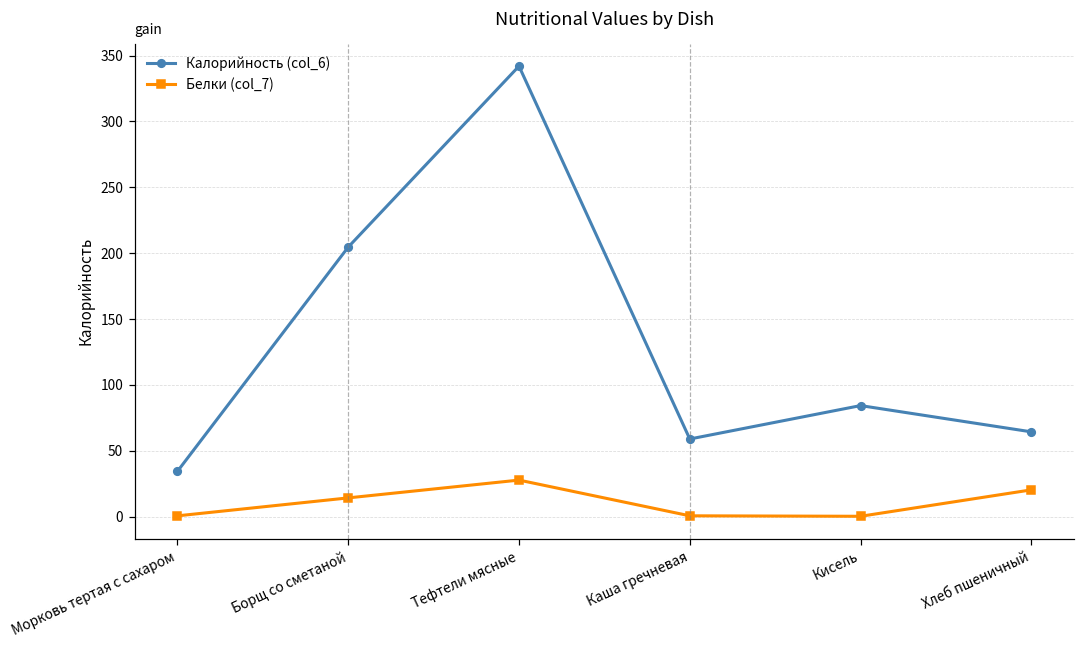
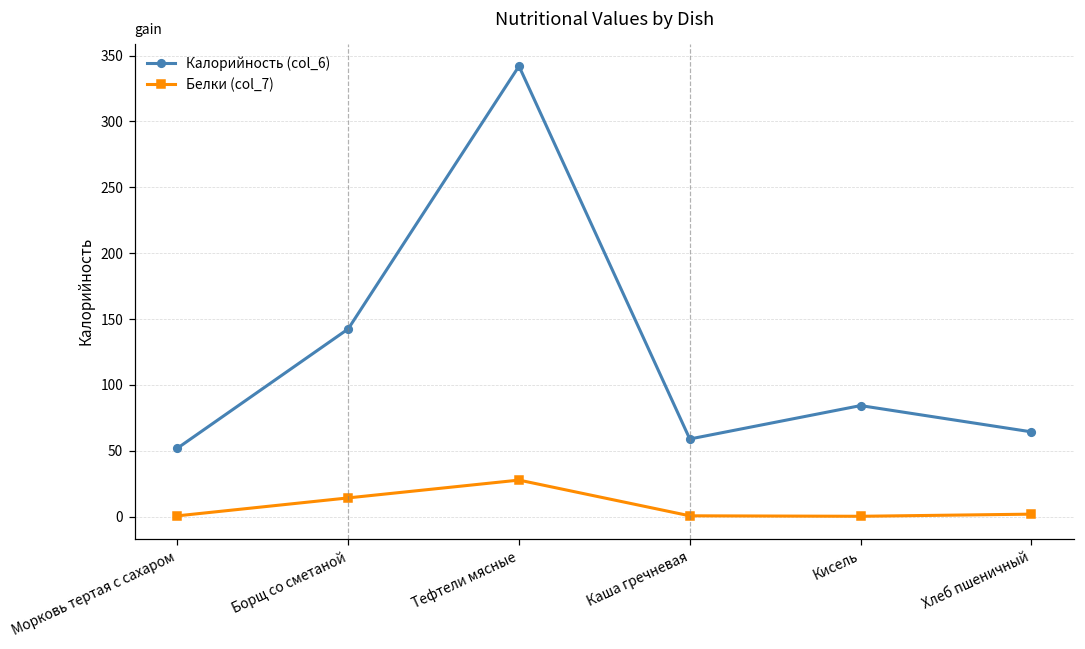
  {
    "Калорийность (col_6)": {
-     "Морковь тертая с сахаром": 34,
-     "Борщ со сметаной": 205,
+     "Морковь тертая с сахаром": 52,
+     "Борщ со сметаной": 143,
      "Тефтели мясные": 342,
      "Каша гречневая": 59,
      "Кисель": 84,
      "Хлеб пшеничный": 64
    },
    "Белки (col_7)": {
      "Морковь тертая с сахаром": 1,
      "Борщ со сметаной": 14,
      "Тефтели мясные": 28,
      "Каша гречневая": 1,
      "Кисель": 0,
-     "Хлеб пшеничный": 20
+     "Хлеб пшеничный": 2
    }
  }
